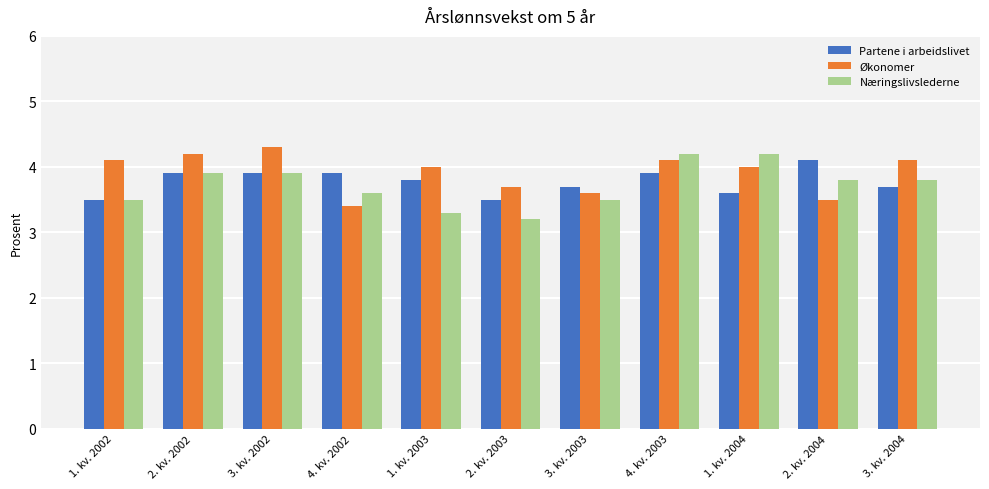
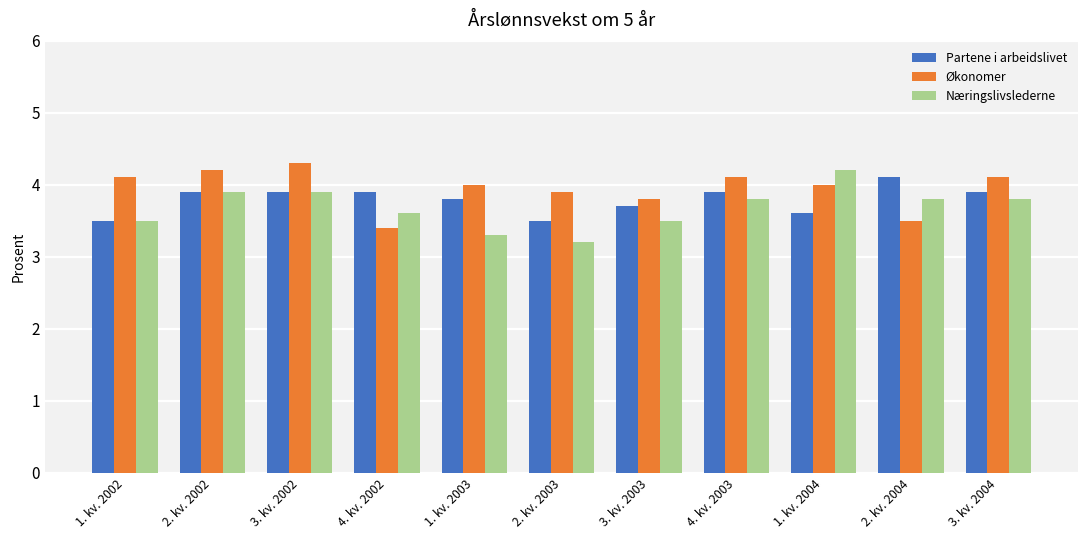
  {
    "Partene i arbeidslivet": {
      "1. kv. 2002": 3.5,
      "2. kv. 2002": 3.9,
      "3. kv. 2002": 3.9,
      "4. kv. 2002": 3.9,
      "1. kv. 2003": 3.8,
      "2. kv. 2003": 3.5,
      "3. kv. 2003": 3.7,
      "4. kv. 2003": 3.9,
      "1. kv. 2004": 3.6,
      "2. kv. 2004": 4.1,
-     "3. kv. 2004": 3.7
+     "3. kv. 2004": 3.9
    },
    "Økonomer": {
      "1. kv. 2002": 4.1,
      "2. kv. 2002": 4.2,
      "3. kv. 2002": 4.3,
      "4. kv. 2002": 3.4,
      "1. kv. 2003": 4.0,
-     "2. kv. 2003": 3.7,
-     "3. kv. 2003": 3.6,
+     "2. kv. 2003": 3.9,
+     "3. kv. 2003": 3.8,
      "4. kv. 2003": 4.1,
      "1. kv. 2004": 4.0,
      "2. kv. 2004": 3.5,
      "3. kv. 2004": 4.1
    },
    "Næringslivslederne": {
      "1. kv. 2002": 3.5,
      "2. kv. 2002": 3.9,
      "3. kv. 2002": 3.9,
      "4. kv. 2002": 3.6,
      "1. kv. 2003": 3.3,
      "2. kv. 2003": 3.2,
      "3. kv. 2003": 3.5,
-     "4. kv. 2003": 4.2,
+     "4. kv. 2003": 3.8,
      "1. kv. 2004": 4.2,
      "2. kv. 2004": 3.8,
      "3. kv. 2004": 3.8
    }
  }
